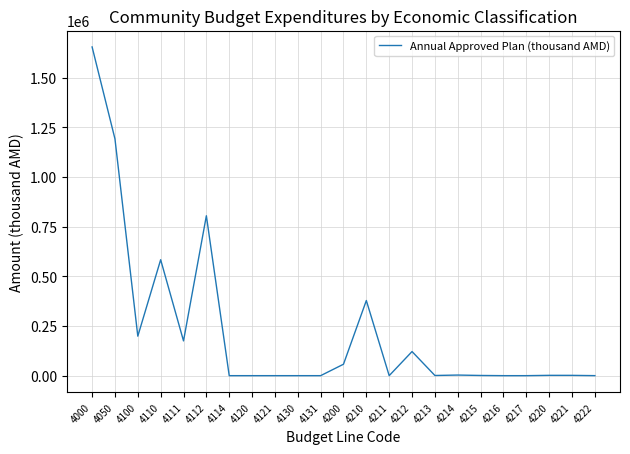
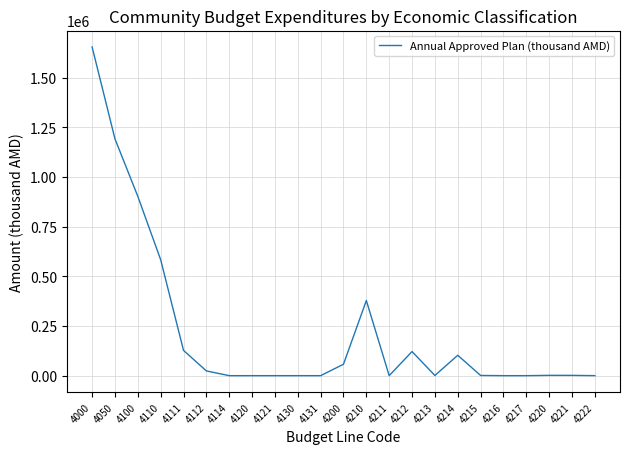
  {
    "4000": 1650000,
    "4050": 1190000,
-   "4100": 200000,
+   "4100": 900000,
    "4110": 580000,
-   "4111": 170000,
-   "4112": 800000,
+   "4111": 130000,
+   "4112": 20000,
    "4114": 0,
    "4120": 0,
    "4121": 0,
    "4130": 0,
    "4131": 0,
    "4200": 60000,
    "4210": 380000,
    "4211": 0,
    "4212": 120000,
    "4213": 0,
-   "4214": 0,
+   "4214": 100000,
    "4215": 0,
    "4216": 0,
    "4217": 0,
    "4220": 0,
    "4221": 0,
    "4222": 0
  }
